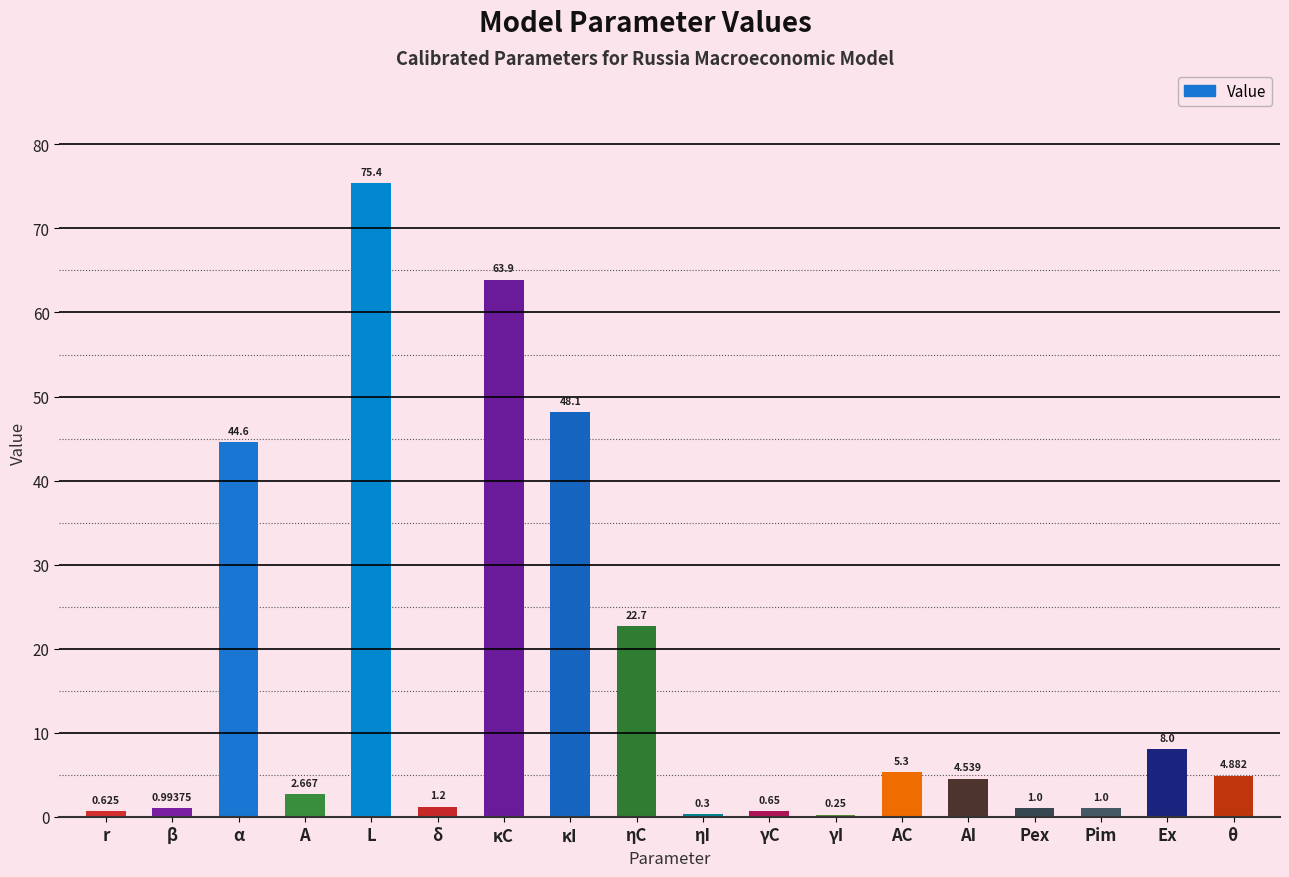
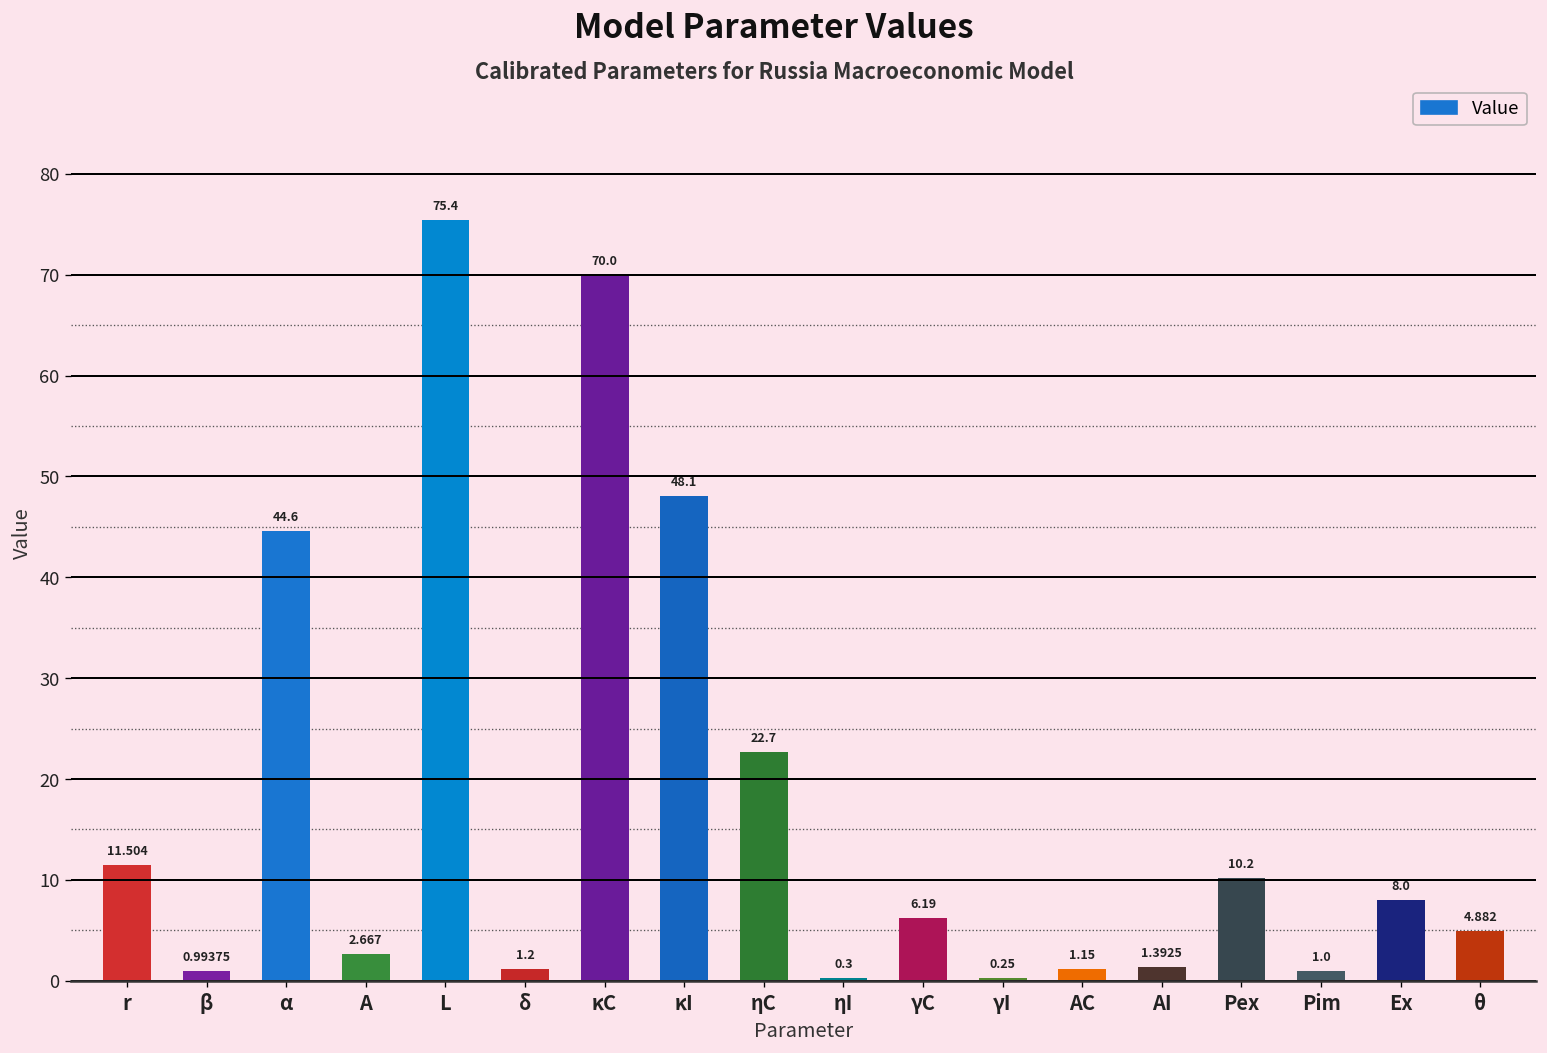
  {
-   "r": 0.625,
+   "r": 11.504,
    "β": 0.99375,
    "α": 44.6,
    "A": 2.667,
    "L": 75.4,
    "δ": 1.2,
-   "κC": 63.9,
+   "κC": 70.0,
    "κI": 48.1,
    "ηC": 22.7,
    "ηI": 0.3,
-   "γC": 0.65,
+   "γC": 6.19,
    "γI": 0.25,
-   "AC": 5.3,
-   "AI": 4.539,
-   "Pex": 1.0,
+   "AC": 1.15,
+   "AI": 1.3925,
+   "Pex": 10.2,
    "Pim": 1.0,
    "Ex": 8.0,
    "θ": 4.882
  }
